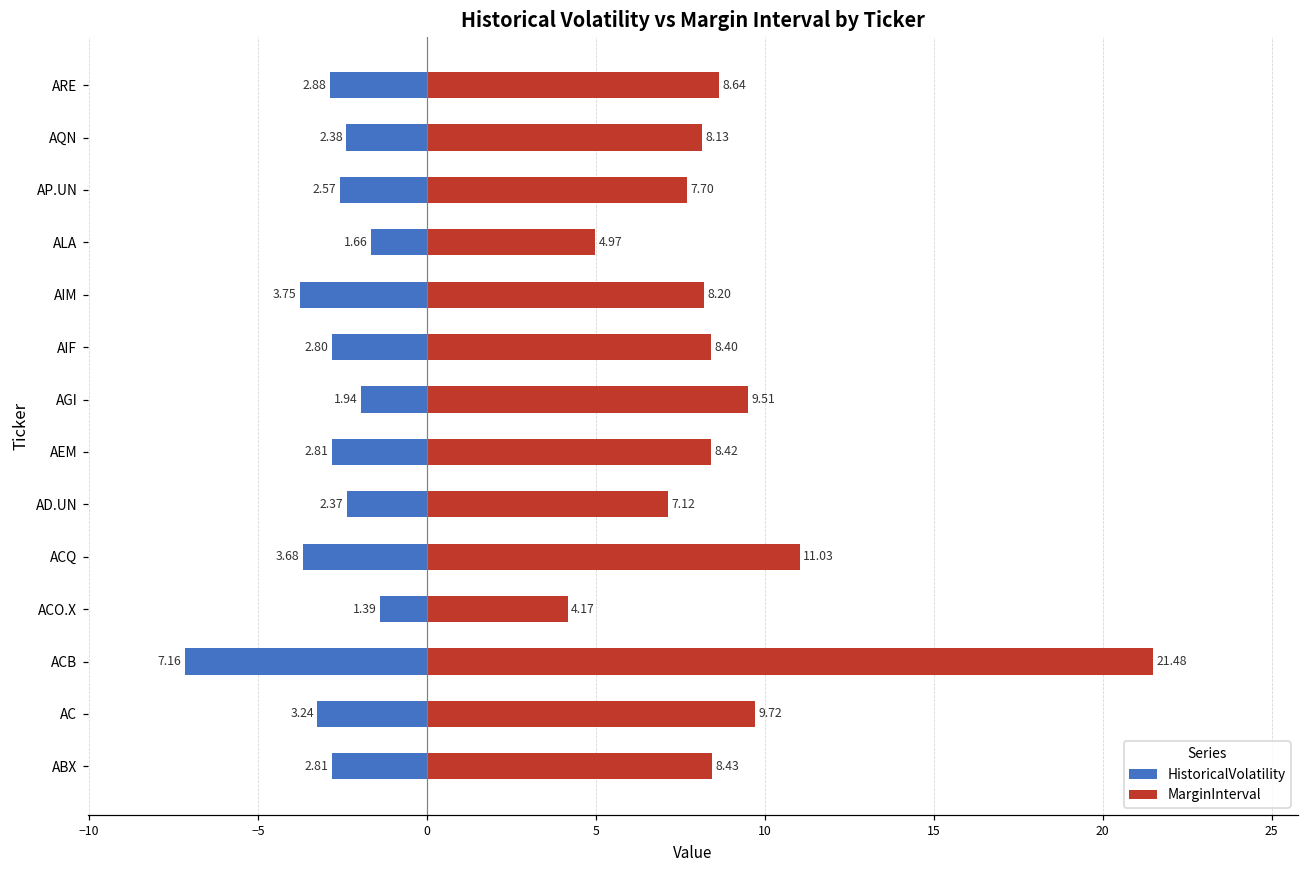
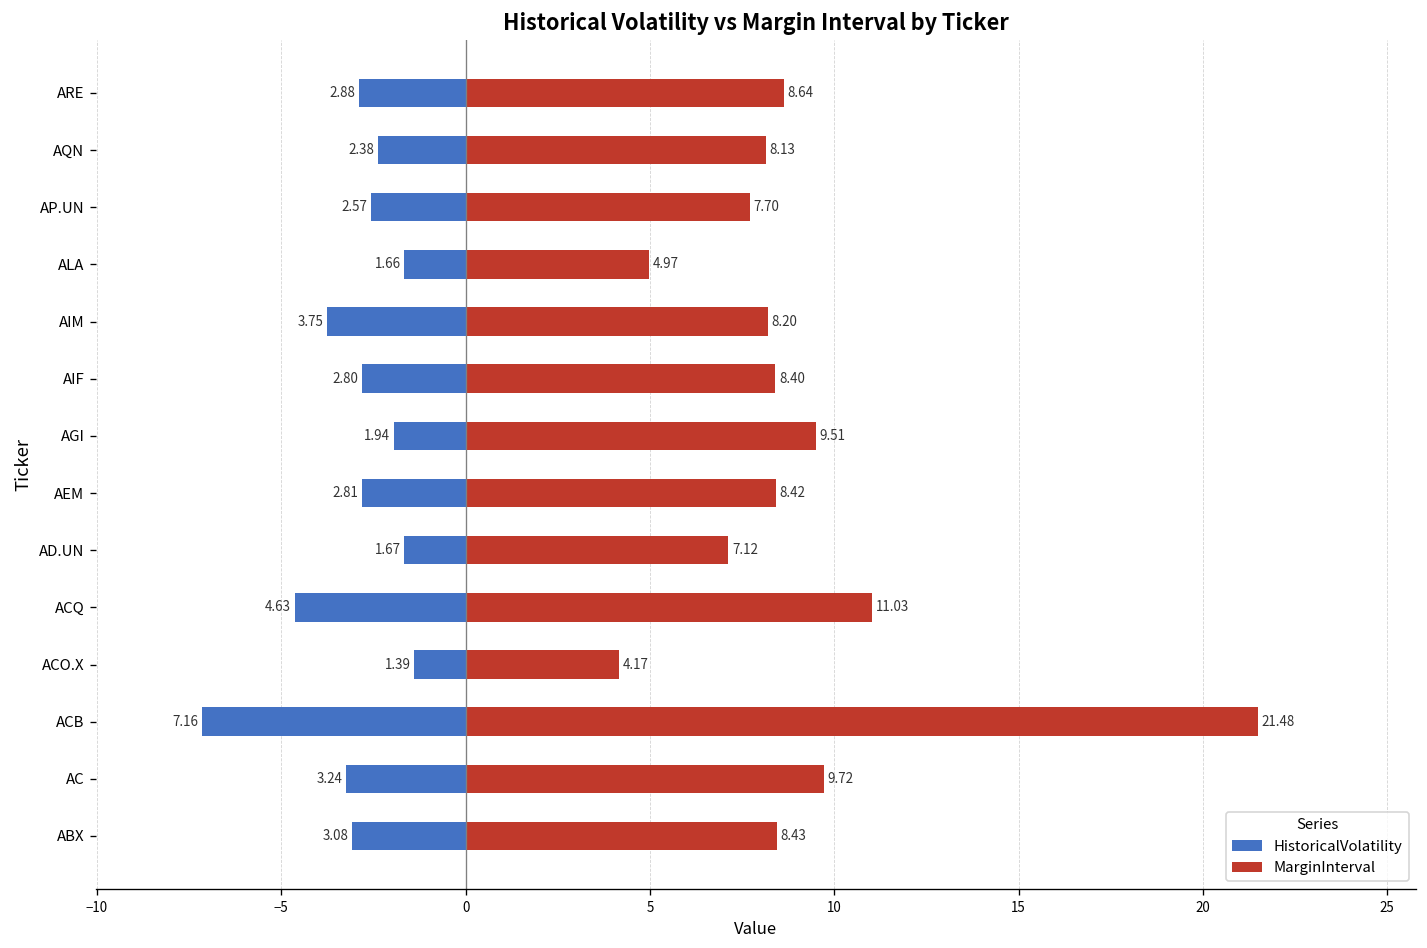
  {
    "HistoricalVolatility": {
-     "AD.UN": 2.37,
-     "ACQ": 3.68,
-     "ABX": 2.81
+     "AD.UN": 1.67,
+     "ACQ": 4.63,
+     "ABX": 3.08
    },
    "MarginInterval": {
      "ARE": 8.64,
      "AQN": 8.13,
      "AP.UN": 7.70,
      "ALA": 4.97,
      "AIM": 8.20,
      "AIF": 8.40,
      "AGI": 9.51,
      "AEM": 8.42,
      "AD.UN": 7.12,
      "ACQ": 11.03,
      "ACO.X": 4.17,
      "ACB": 21.48,
      "AC": 9.72,
      "ABX": 8.43
    }
  }
